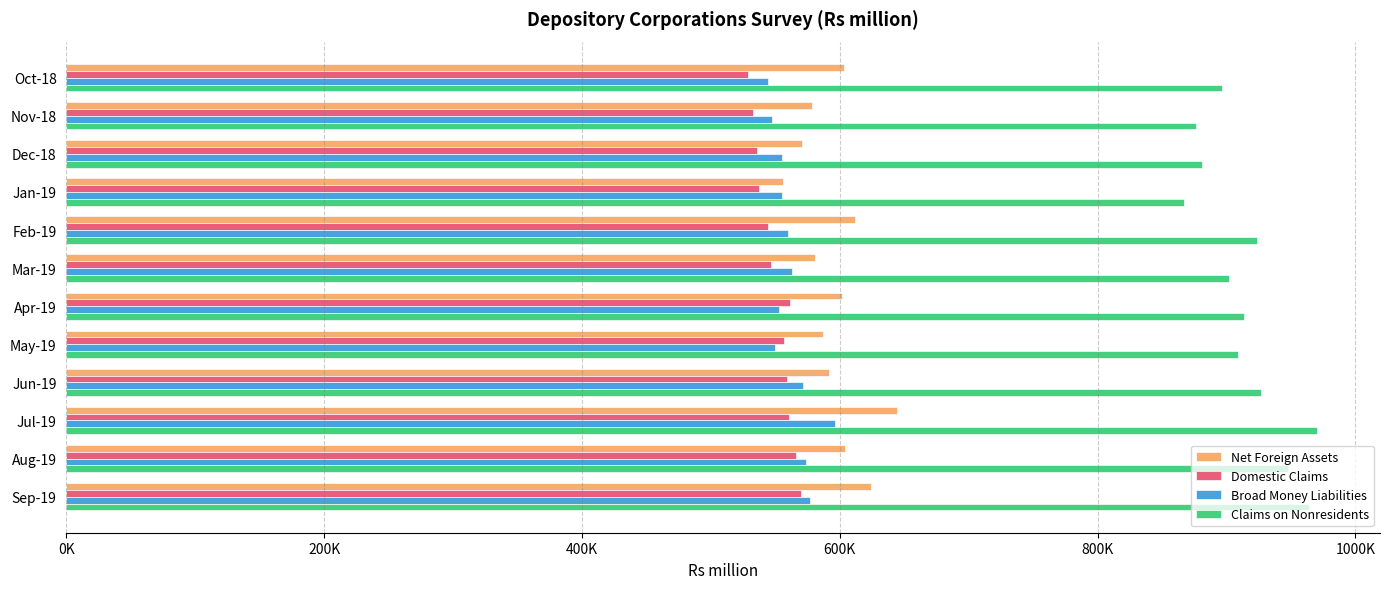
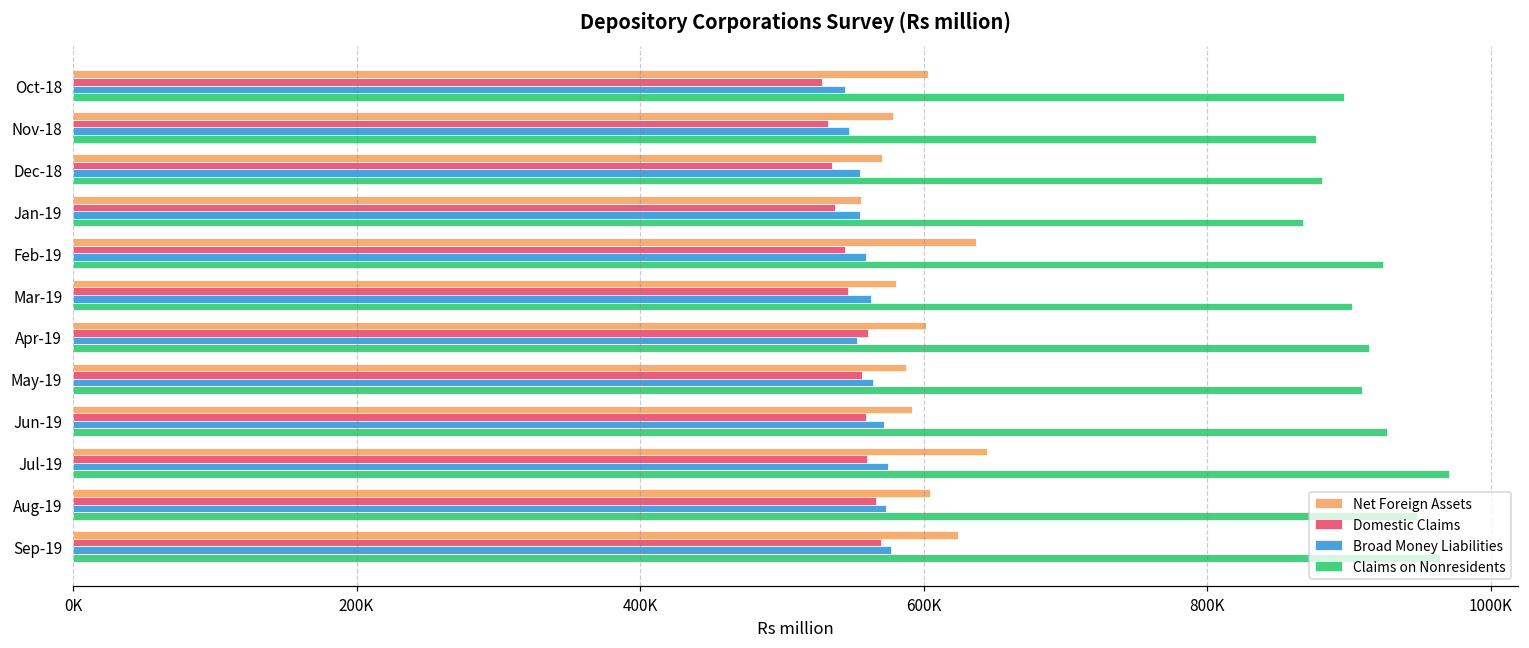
  {
    "Net Foreign Assets": {
      "Oct-18": 603000,
      "Nov-18": 578000,
      "Dec-18": 571000,
      "Jan-19": 556000,
-     "Feb-19": 612000,
+     "Feb-19": 637000,
      "Mar-19": 581000,
      "Apr-19": 602000,
      "May-19": 587000,
      "Jun-19": 592000,
      "Jul-19": 644000,
      "Aug-19": 604000,
      "Sep-19": 624000
    },
    "Domestic Claims": {
      "Oct-18": 529000,
      "Nov-18": 533000,
      "Dec-18": 536000,
      "Jan-19": 537000,
      "Feb-19": 544000,
      "Mar-19": 546000,
      "Apr-19": 561000,
      "May-19": 557000,
      "Jun-19": 559000,
      "Jul-19": 560000,
      "Aug-19": 566000,
      "Sep-19": 570000
    },
    "Broad Money Liabilities": {
      "Oct-18": 545000,
      "Nov-18": 547000,
      "Dec-18": 555000,
      "Jan-19": 555000,
      "Feb-19": 560000,
      "Mar-19": 563000,
      "Apr-19": 553000,
-     "May-19": 550000,
+     "May-19": 564000,
      "Jun-19": 572000,
-     "Jul-19": 596000,
+     "Jul-19": 575000,
      "Aug-19": 574000,
      "Sep-19": 577000
    },
    "Claims on Nonresidents": {
      "Oct-18": 896000,
      "Nov-18": 877000,
      "Dec-18": 881000,
      "Jan-19": 867000,
      "Feb-19": 924000,
      "Mar-19": 902000,
      "Apr-19": 914000,
      "May-19": 909000,
      "Jun-19": 927000,
      "Jul-19": 971000
    }
  }
